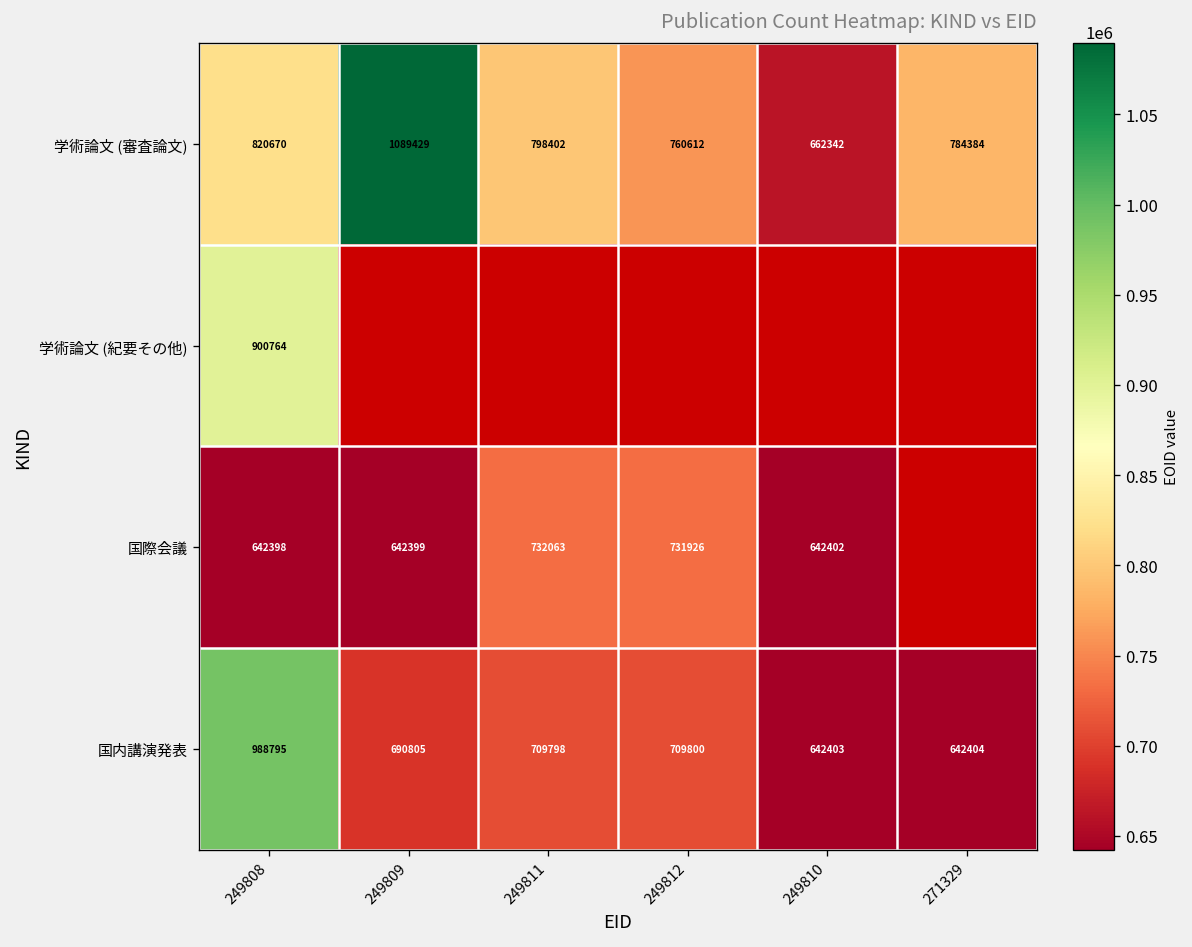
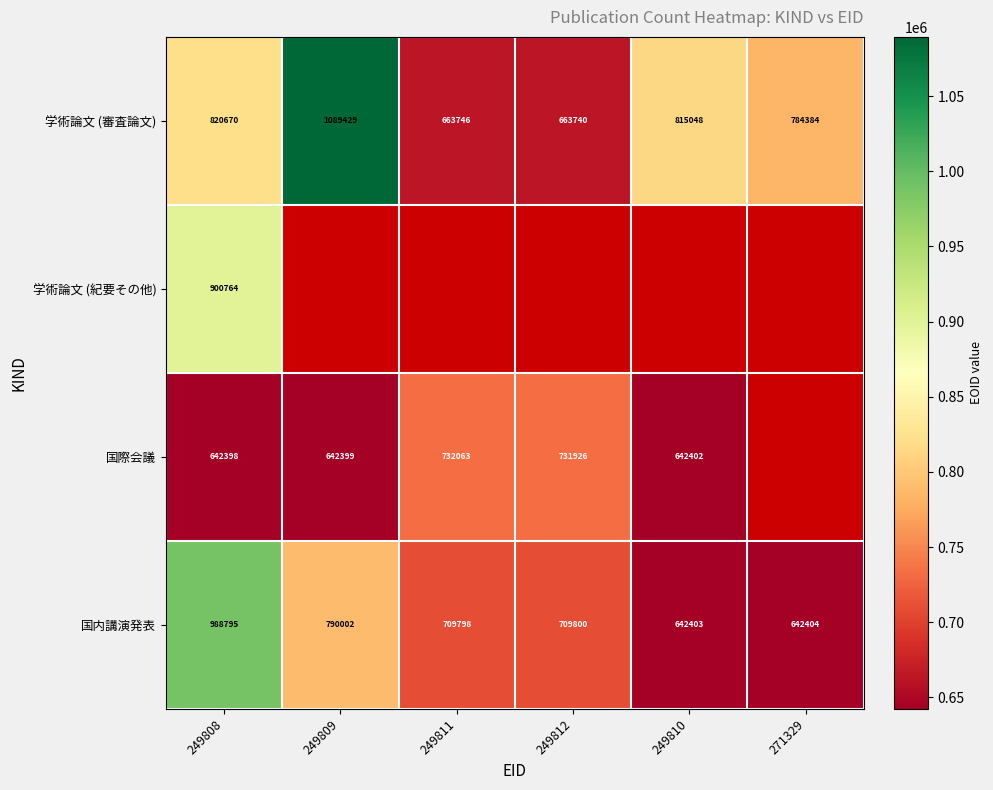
  {
    "学術論文 (審査論文)": {
      "249808": 820670,
      "249809": 1089429,
-     "249811": 798402,
-     "249812": 760612,
-     "249810": 662342,
+     "249811": 663746,
+     "249812": 663740,
+     "249810": 815048,
      "271329": 784384
    },
    "学術論文 (紀要その他)": {
      "249808": 900764
    },
    "国際会議": {
      "249808": 642398,
      "249809": 642399,
      "249811": 732063,
      "249812": 731926,
      "249810": 642402
    },
    "国内講演発表": {
      "249808": 988795,
-     "249809": 690805,
+     "249809": 790002,
      "249811": 709798,
      "249812": 709800,
      "249810": 642403,
      "271329": 642404
    }
  }
